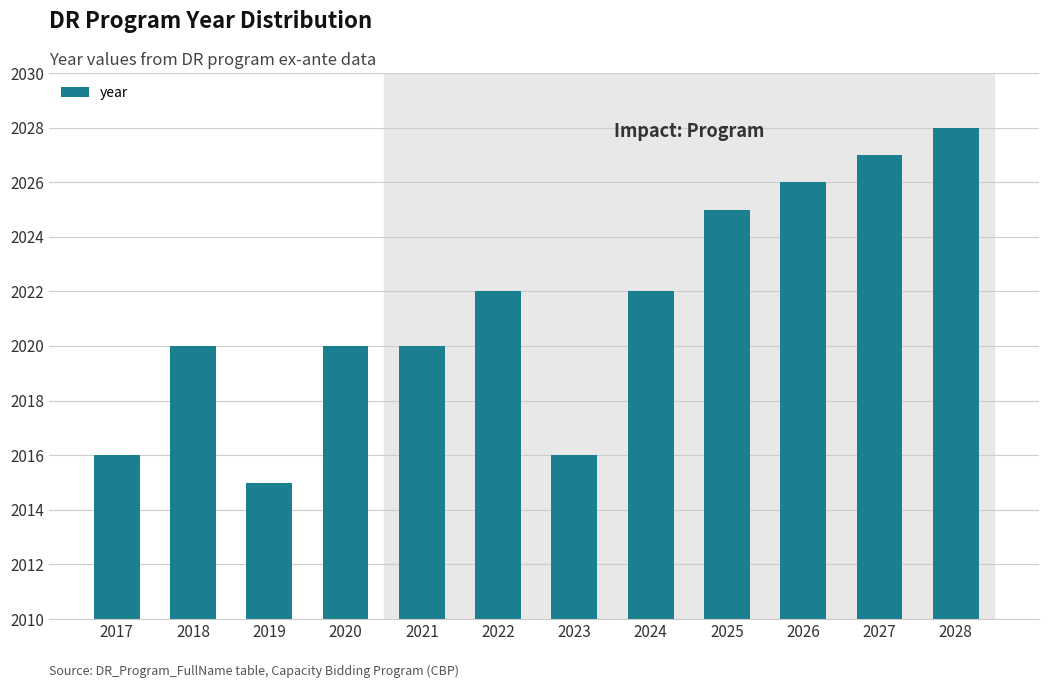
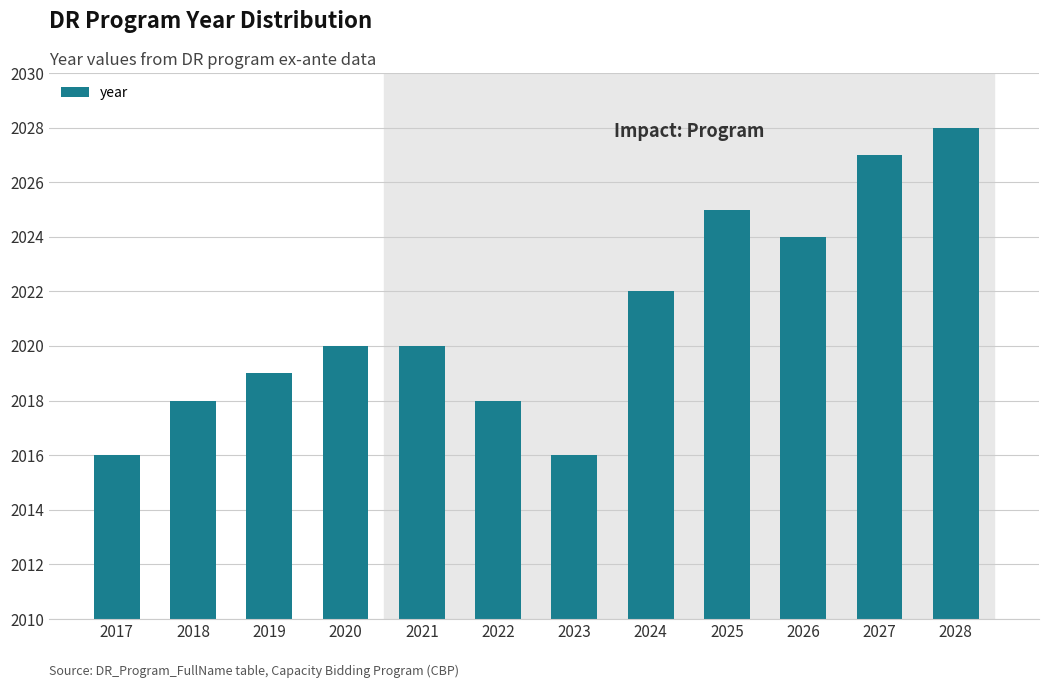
  {
    "2017": 2016,
-   "2018": 2020,
-   "2019": 2015,
+   "2018": 2018,
+   "2019": 2019,
    "2020": 2020,
    "2021": 2020,
-   "2022": 2022,
+   "2022": 2018,
    "2023": 2016,
    "2024": 2022,
    "2025": 2025,
-   "2026": 2026,
+   "2026": 2024,
    "2027": 2027,
    "2028": 2028
  }
